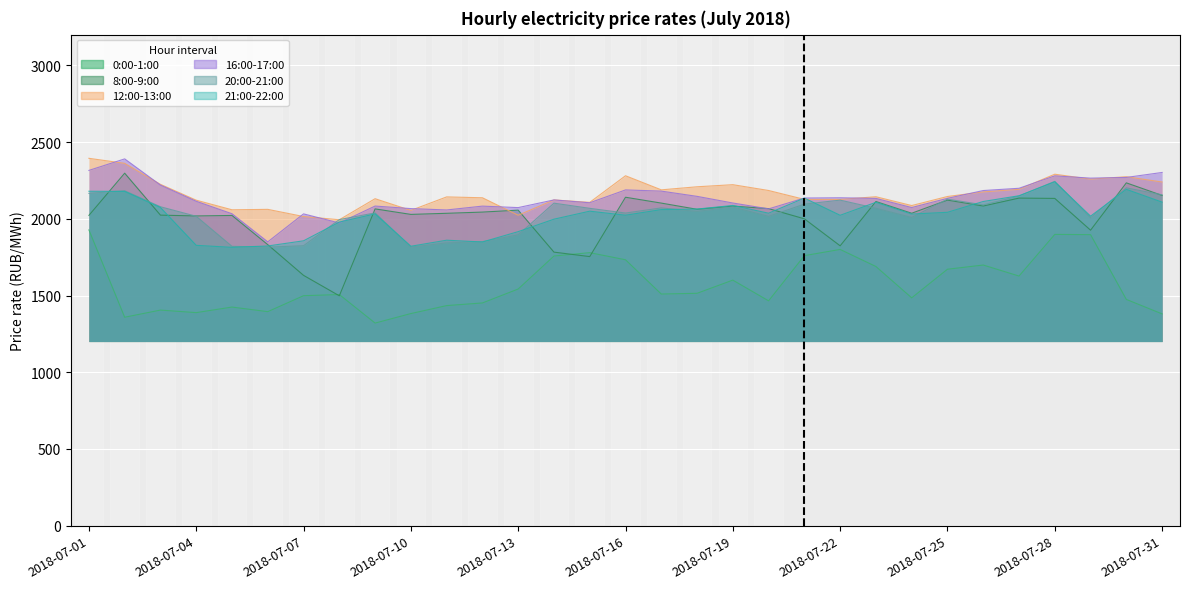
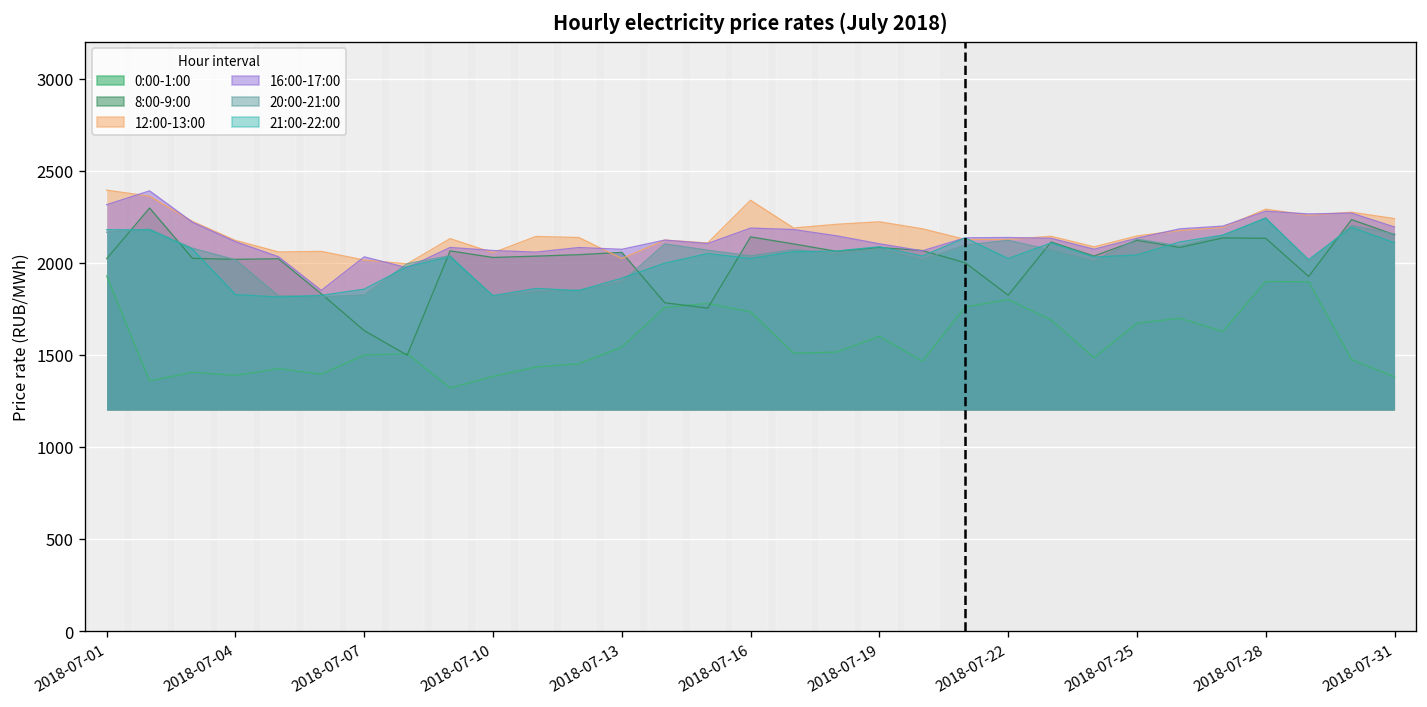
  {
    "12:00-13:00": {
      "2018-07-01": 2390,
      "2018-07-07": 2010,
      "2018-07-13": 2020,
-     "2018-07-16": 2280,
+     "2018-07-16": 2340,
      "2018-07-19": 2220,
      "2018-07-31": 2240
    },
    "16:00-17:00": {
      "2018-07-01": 2320,
      "2018-07-07": 2030,
      "2018-07-16": 2190,
-     "2018-07-31": 2300
+     "2018-07-31": 2190
    }
  }
